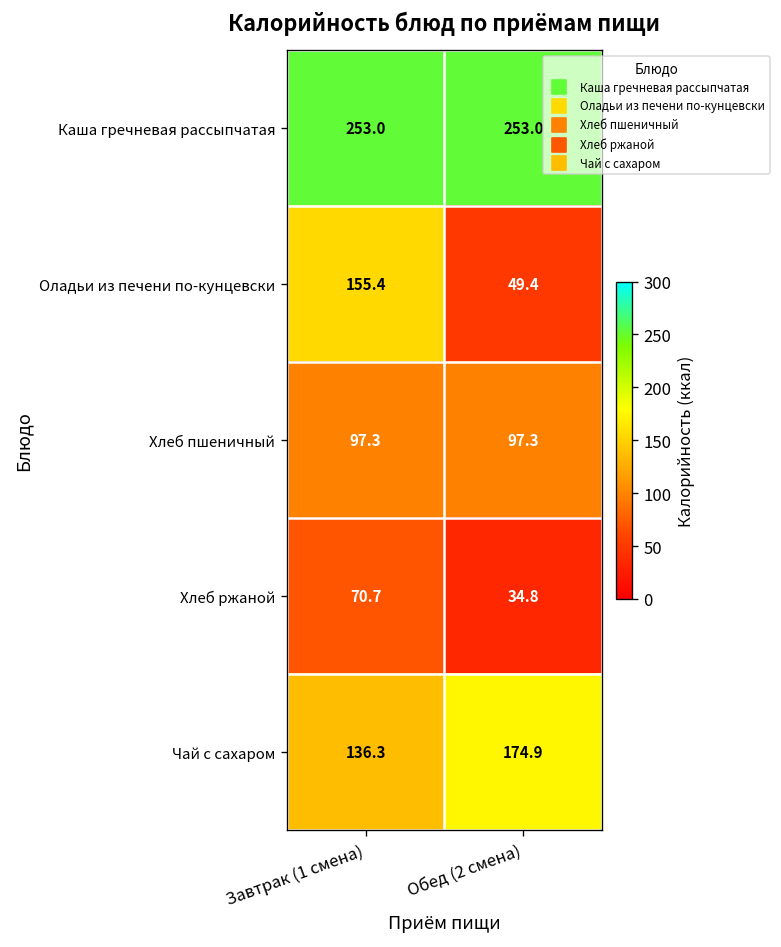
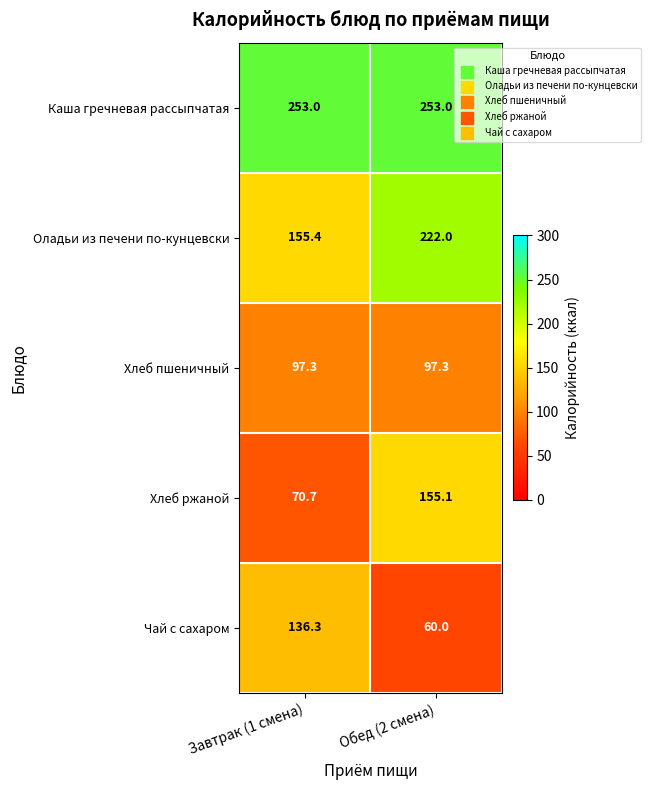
  {
    "Каша гречневая рассыпчатая": {
      "Завтрак (1 смена)": 253.0,
      "Обед (2 смена)": 253.0
    },
    "Оладьи из печени по-кунцевски": {
      "Завтрак (1 смена)": 155.4,
-     "Обед (2 смена)": 49.4
+     "Обед (2 смена)": 222.0
    },
    "Хлеб пшеничный": {
      "Завтрак (1 смена)": 97.3,
      "Обед (2 смена)": 97.3
    },
    "Хлеб ржаной": {
      "Завтрак (1 смена)": 70.7,
-     "Обед (2 смена)": 34.8
+     "Обед (2 смена)": 155.1
    },
    "Чай с сахаром": {
      "Завтрак (1 смена)": 136.3,
-     "Обед (2 смена)": 174.9
+     "Обед (2 смена)": 60.0
    }
  }
